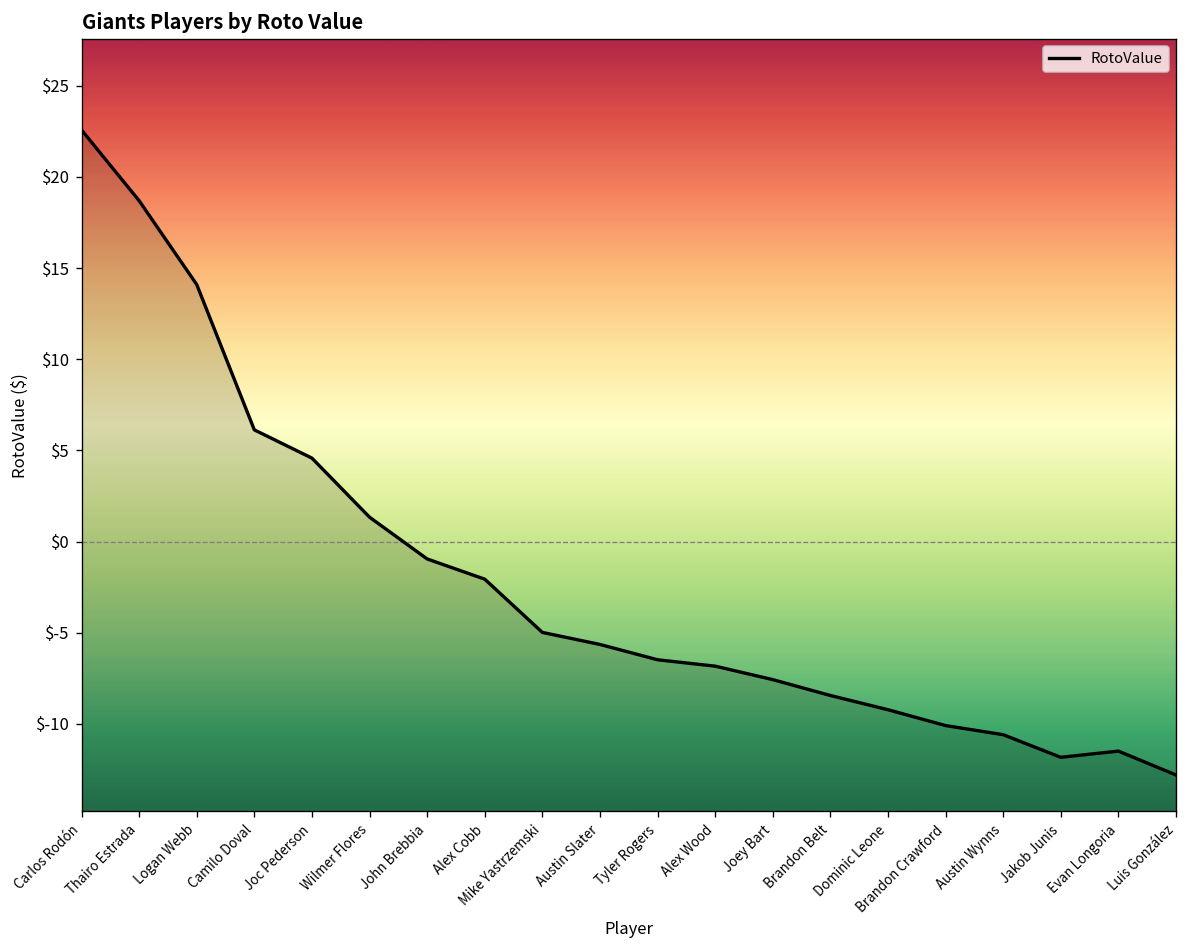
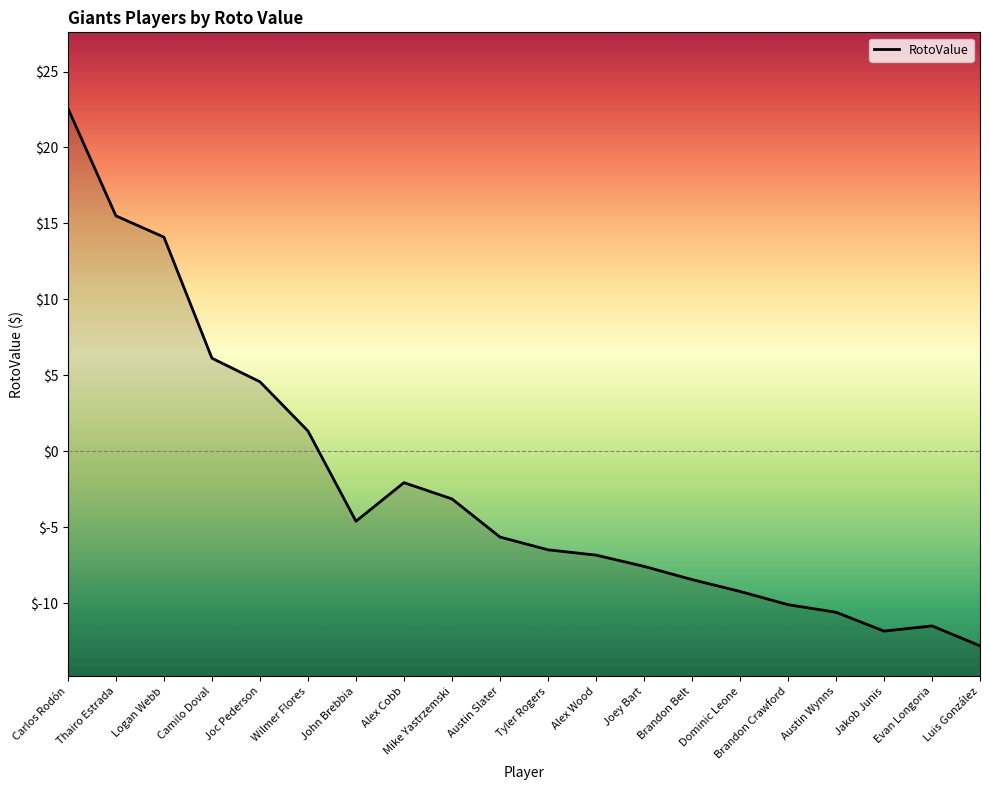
  {
    "Carlos Rodón": "$22.6",
-   "Thairo Estrada": "$18.7",
+   "Thairo Estrada": "$15.5",
    "Logan Webb": "$14.1",
    "Camilo Doval": "$6.1",
    "Joc Pederson": "$4.6",
    "Wilmer Flores": "$1.3",
-   "John Brebbia": "$-1.0",
+   "John Brebbia": "$-4.6",
    "Alex Cobb": "$-2.1",
-   "Mike Yastrzemski": "$-5.0",
+   "Mike Yastrzemski": "$-3.1",
    "Austin Slater": "$-5.6",
    "Tyler Rogers": "$-6.5",
    "Alex Wood": "$-6.8",
    "Joey Bart": "$-7.6",
    "Brandon Belt": "$-8.4",
    "Dominic Leone": "$-9.2",
    "Brandon Crawford": "$-10.1",
    "Austin Wynns": "$-10.6",
    "Jakob Junis": "$-11.8",
    "Evan Longoria": "$-11.5",
    "Luis González": "$-12.8"
  }
